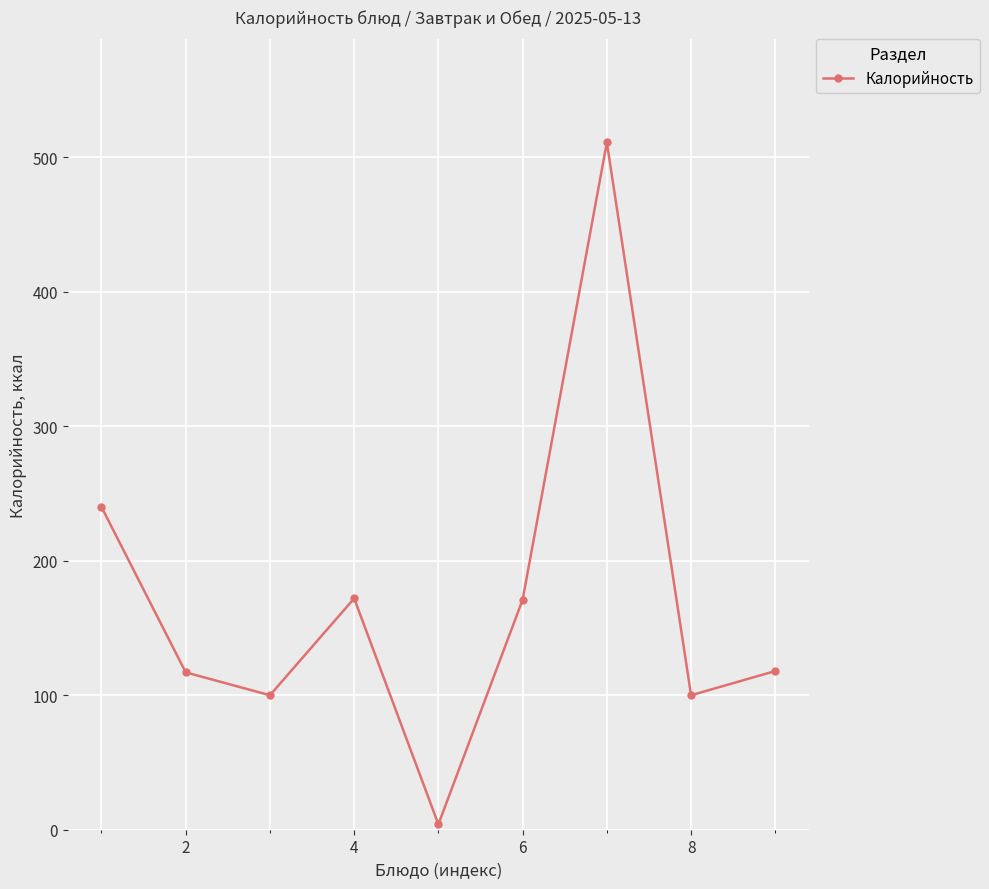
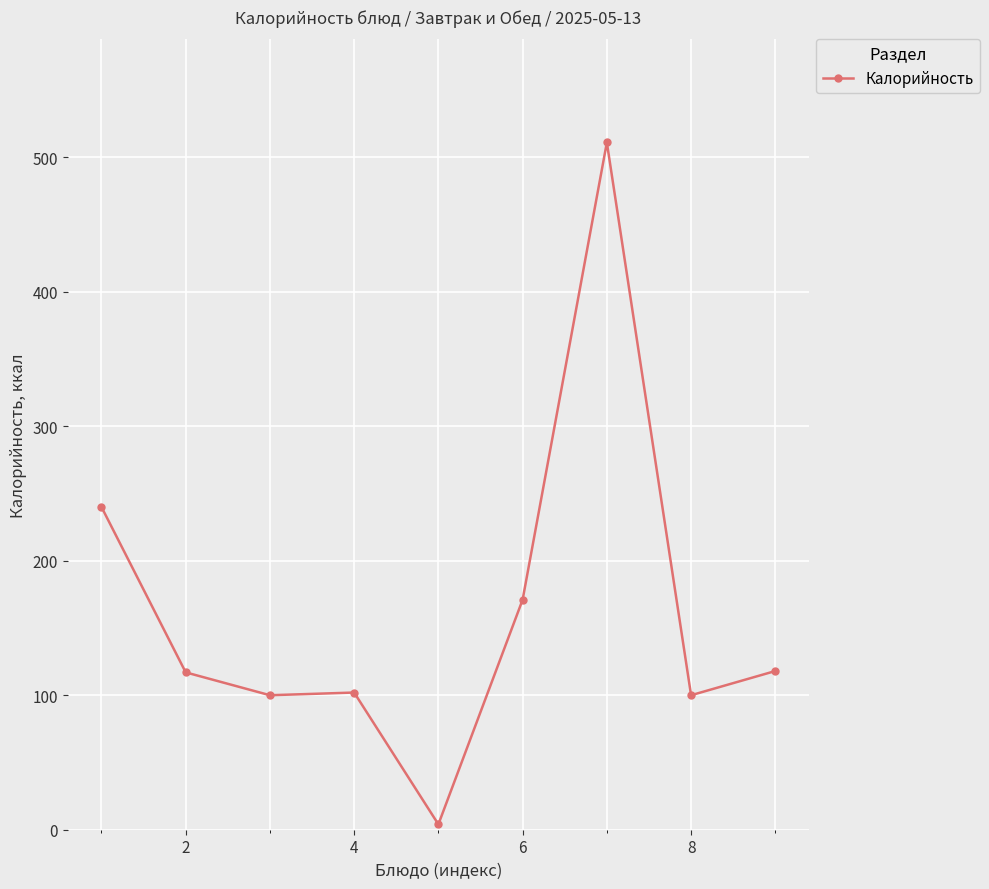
  {
    "2": 117,
-   "4": 172,
+   "4": 102,
    "6": 171,
    "8": 100
  }
